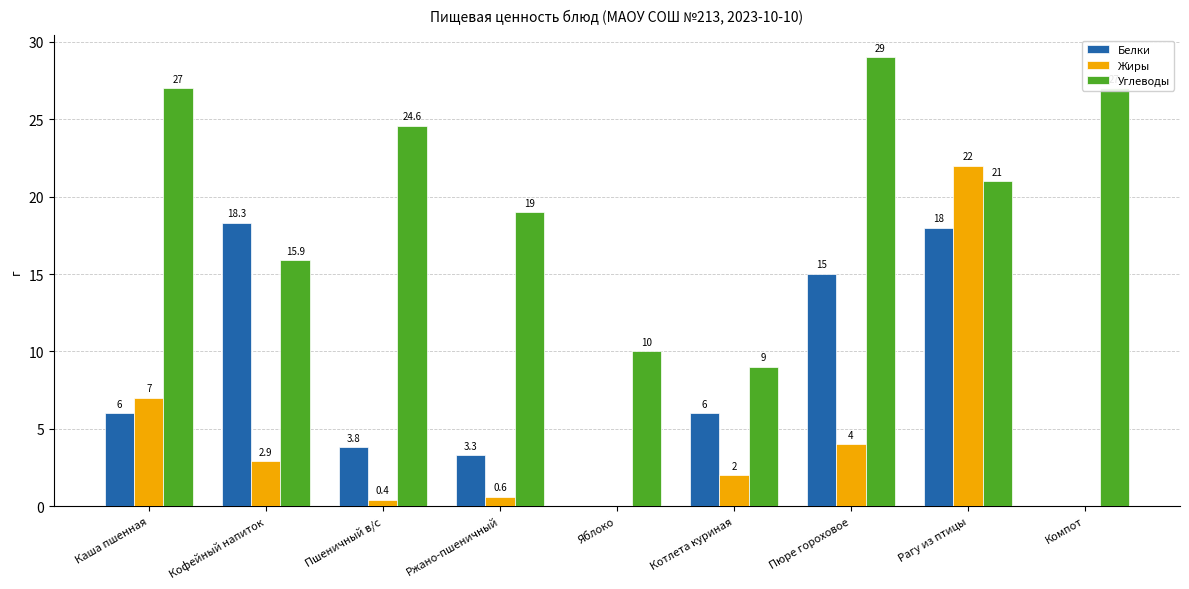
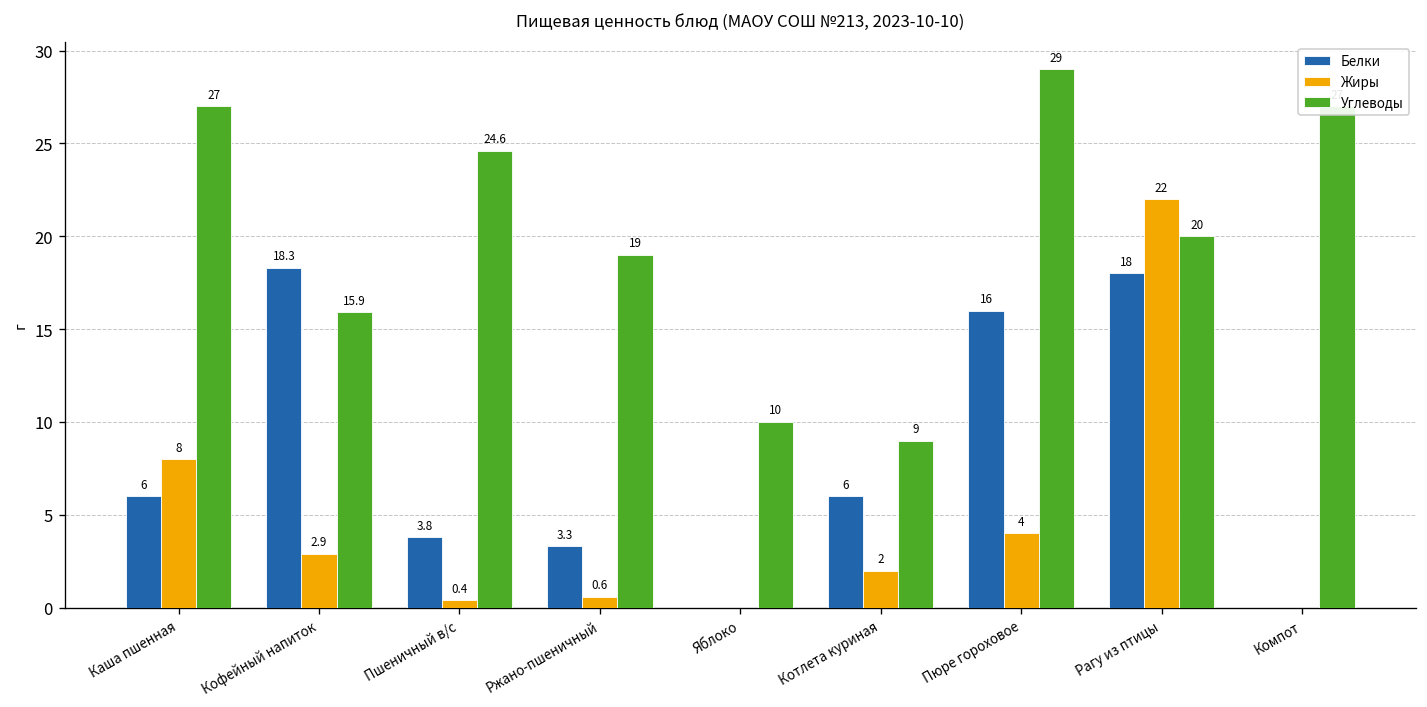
  {
    "Белки": {
      "Каша пшенная": 6,
      "Кофейный напиток": 18.3,
      "Пшеничный в/с": 3.8,
      "Ржано-пшеничный": 3.3,
      "Котлета куриная": 6,
-     "Пюре гороховое": 15,
+     "Пюре гороховое": 16,
      "Рагу из птицы": 18
    },
    "Жиры": {
-     "Каша пшенная": 7,
+     "Каша пшенная": 8,
      "Кофейный напиток": 2.9,
      "Пшеничный в/с": 0.4,
      "Ржано-пшеничный": 0.6,
      "Котлета куриная": 2,
      "Пюре гороховое": 4,
      "Рагу из птицы": 22
    },
    "Углеводы": {
      "Каша пшенная": 27,
      "Кофейный напиток": 15.9,
      "Пшеничный в/с": 24.6,
      "Ржано-пшеничный": 19,
      "Яблоко": 10,
      "Котлета куриная": 9,
      "Пюре гороховое": 29,
-     "Рагу из птицы": 21
+     "Рагу из птицы": 20
    }
  }
